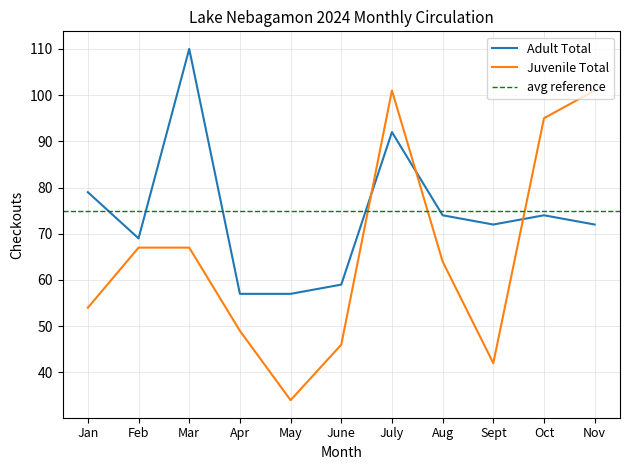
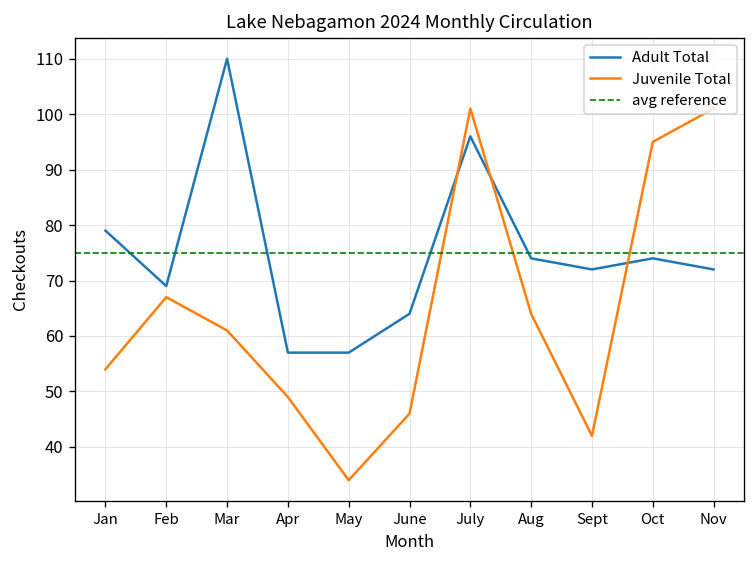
  {
    "Adult Total": {
      "Jan": 79,
      "Feb": 69,
      "Mar": 110,
      "Apr": 57,
      "May": 57,
-     "June": 59,
-     "July": 92,
+     "June": 64,
+     "July": 96,
      "Aug": 74,
      "Sept": 72,
      "Oct": 74,
      "Nov": 72
    },
    "Juvenile Total": {
      "Jan": 54,
      "Feb": 67,
-     "Mar": 67,
+     "Mar": 61,
      "Apr": 49,
      "May": 34,
      "June": 46,
      "July": 101,
      "Aug": 64,
      "Sept": 42,
      "Oct": 95
    }
  }
